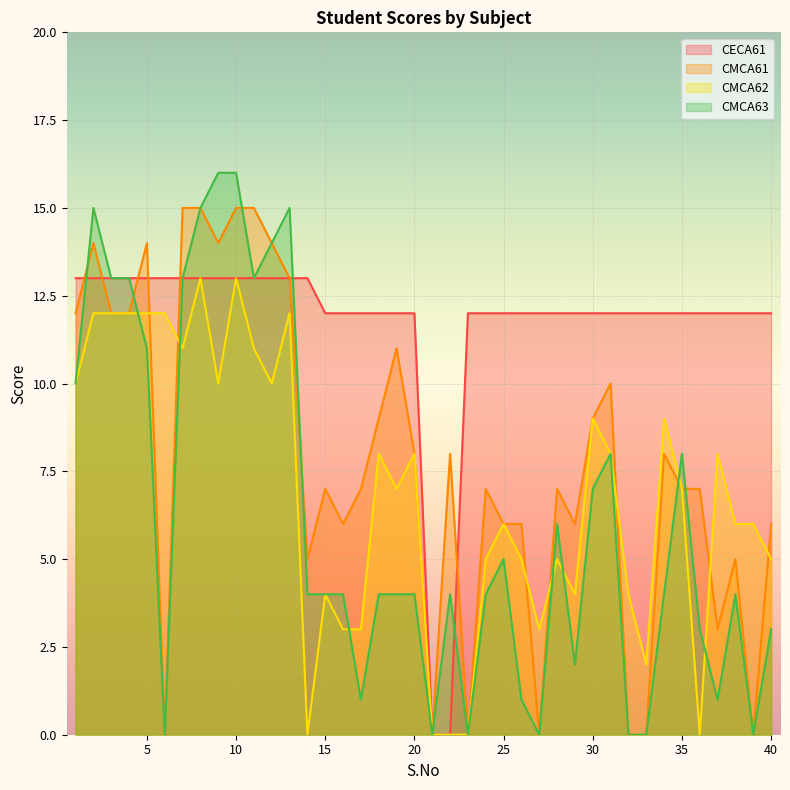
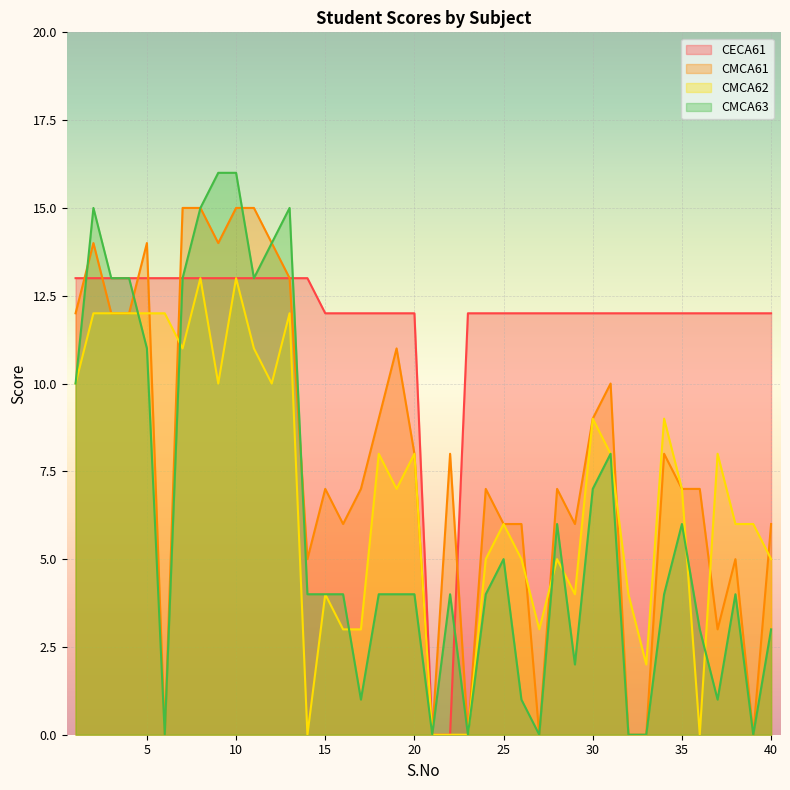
  {
    "CMCA63": {
      "5": 11,
      "10": 16,
      "20": 4,
      "25": 5,
      "30": 7,
-     "35": 8,
+     "35": 6,
      "40": 3
    }
  }
